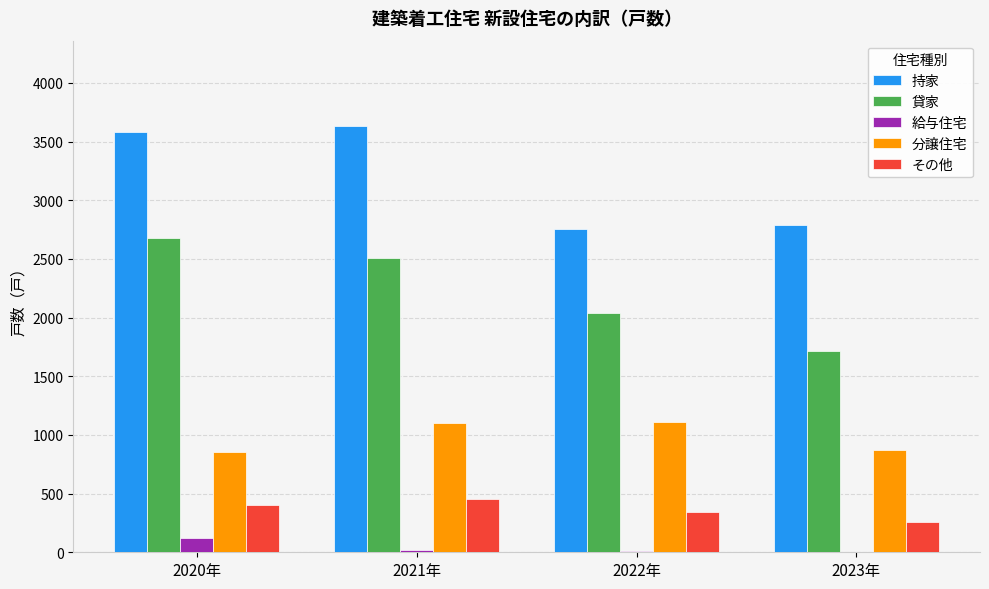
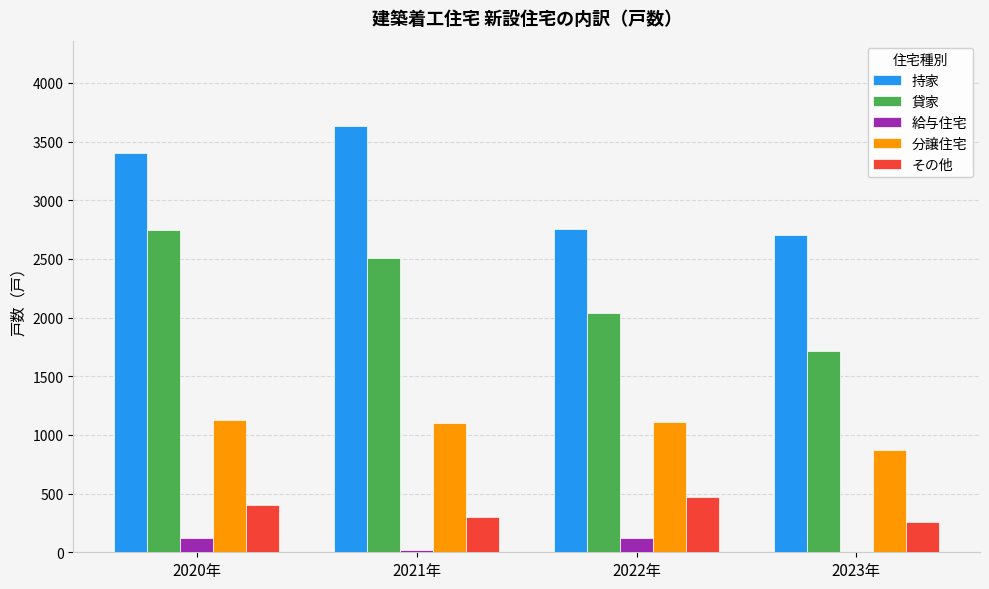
  {
    "持家": {
-     "2020年": 3580,
+     "2020年": 3400,
      "2021年": 3630,
      "2022年": 2750,
-     "2023年": 2790
+     "2023年": 2700
    },
    "貸家": {
-     "2020年": 2680,
+     "2020年": 2750,
      "2021年": 2510,
      "2022年": 2040,
      "2023年": 1710
    },
    "給与住宅": {
      "2020年": 120,
-     "2022年": 10,
+     "2022年": 120,
      "2023年": 0
    },
    "分譲住宅": {
-     "2020年": 850,
+     "2020年": 1130,
      "2021年": 1110,
      "2022年": 1110,
      "2023年": 870
    },
    "その他": {
      "2020年": 410,
-     "2021年": 450,
-     "2022年": 340,
+     "2021年": 300,
+     "2022年": 470,
      "2023年": 260
    }
  }
